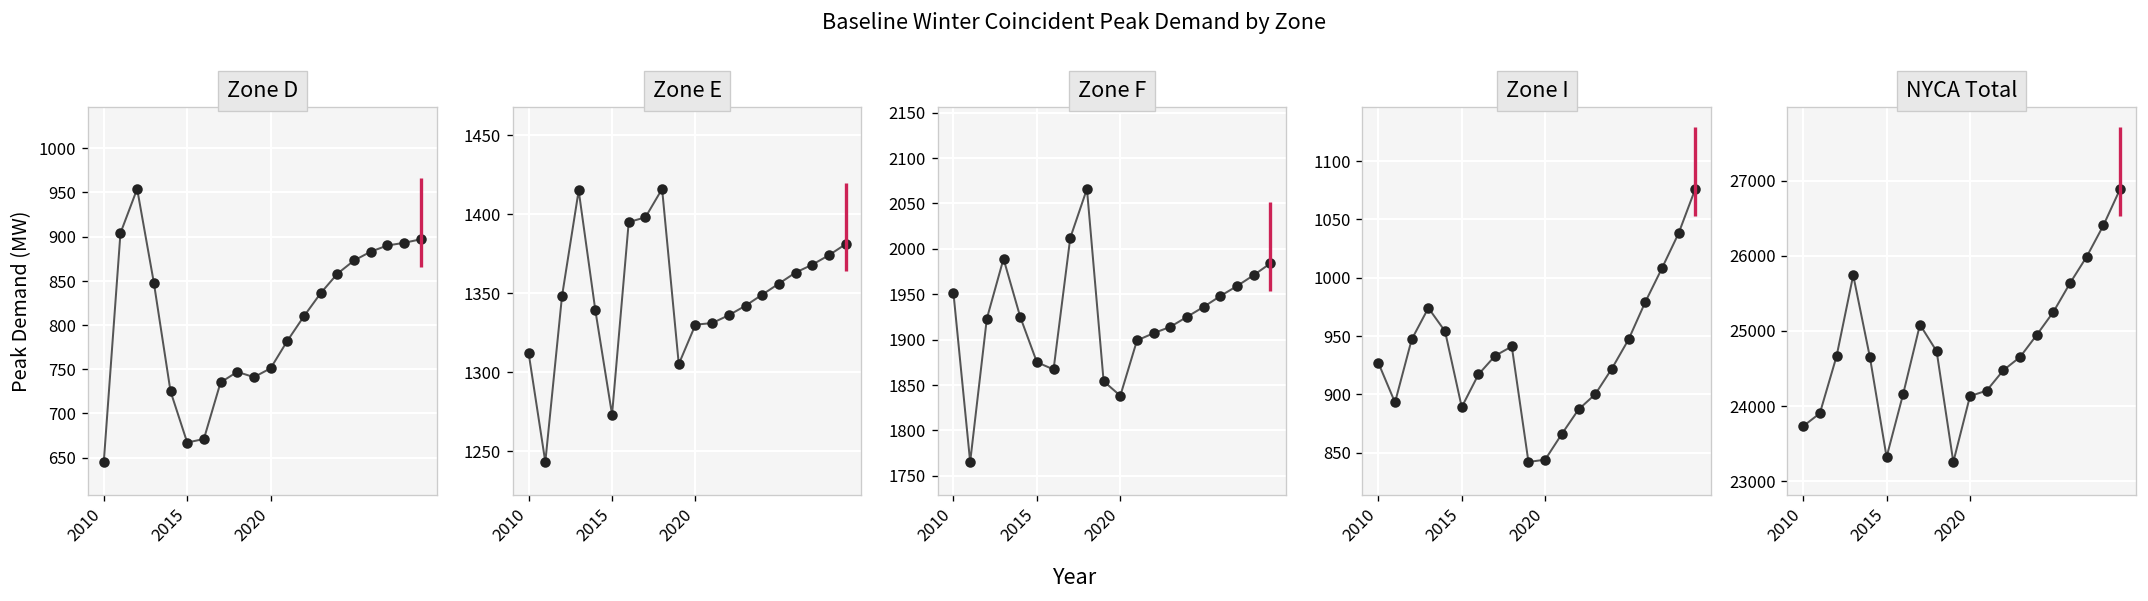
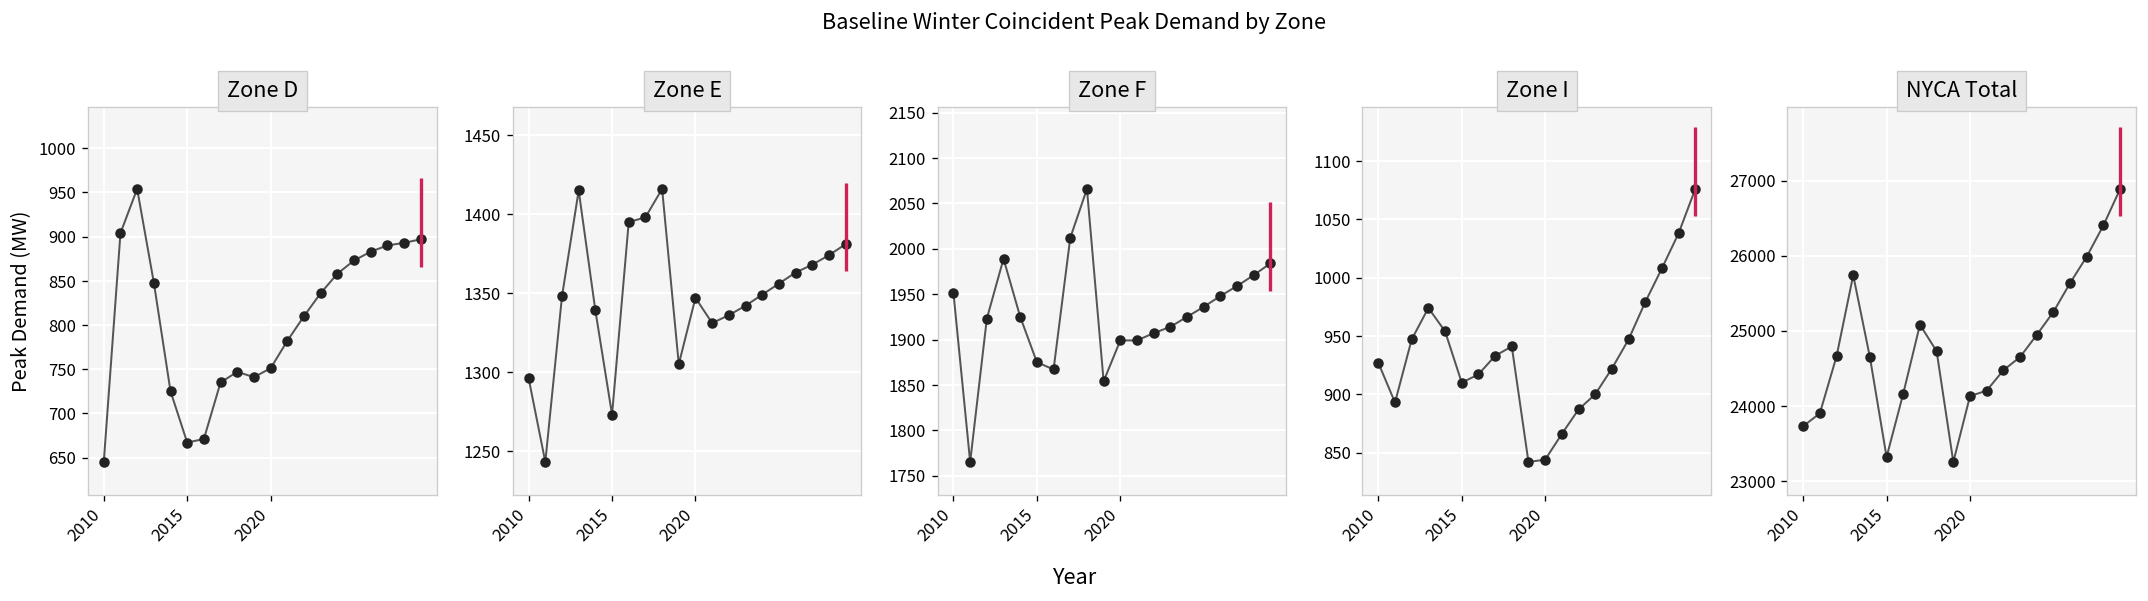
  {
    "Zone D": {
      "2010": 650,
      "2015": 670,
      "2020": 750
    },
    "Zone E": {
-     "2010": 1312,
+     "2010": 1296,
      "2015": 1273,
-     "2020": 1330
+     "2020": 1347
    },
    "Zone F": {
      "2010": 1950,
      "2015": 1880,
-     "2020": 1840
+     "2020": 1900
    },
    "Zone I": {
      "2010": 930,
-     "2015": 890,
+     "2015": 910,
      "2020": 840
    },
    "NYCA Total": {
      "2010": 23700,
      "2015": 23300,
      "2020": 24100
    }
  }
